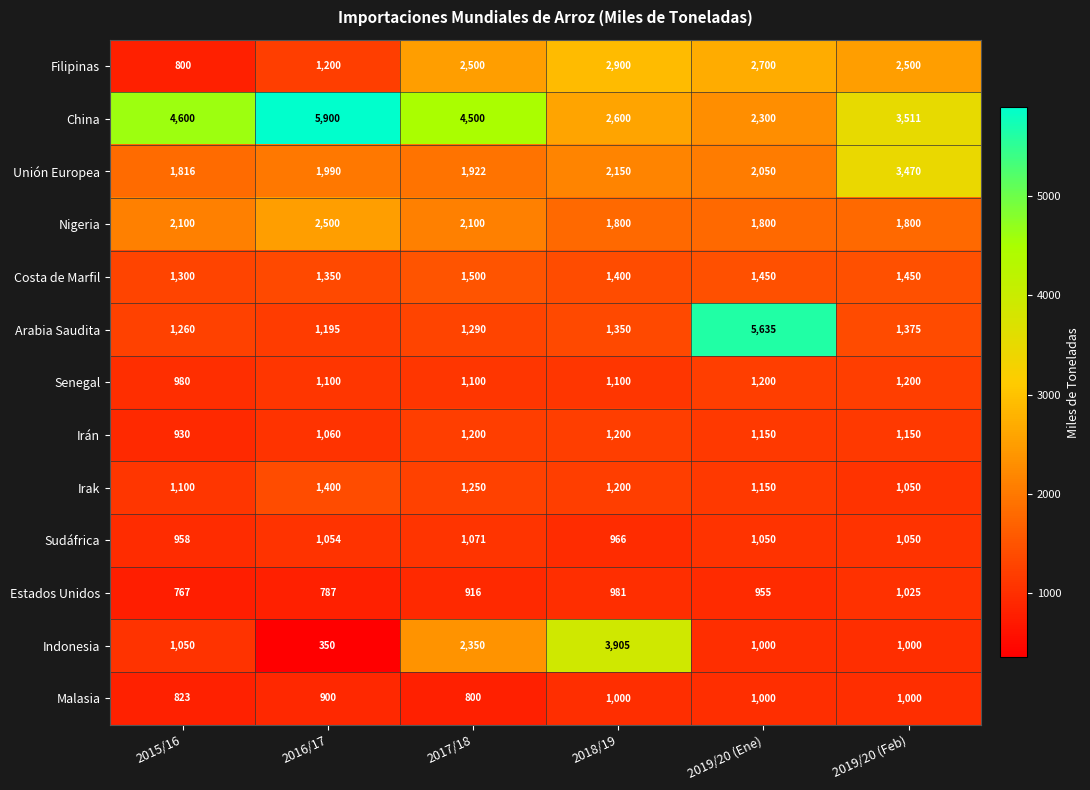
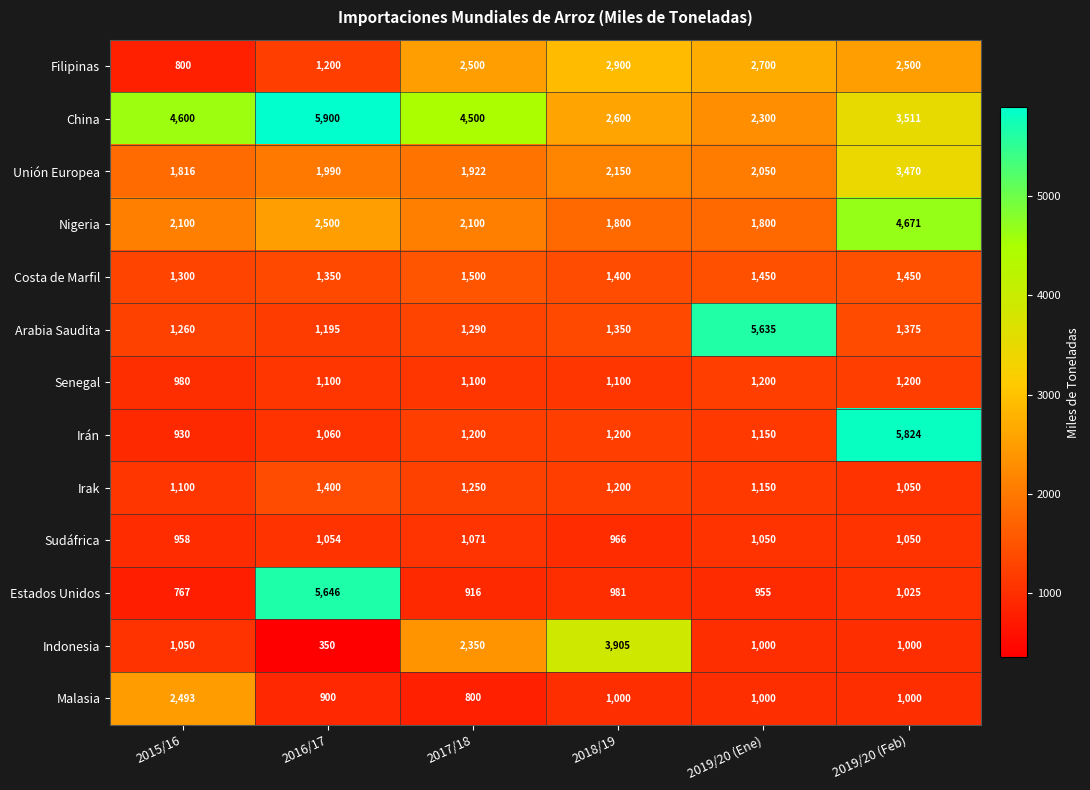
  {
    "Filipinas": {
      "2015/16": "800",
      "2016/17": "1,200",
      "2017/18": "2,500",
      "2018/19": "2,900",
      "2019/20 (Ene)": "2,700",
      "2019/20 (Feb)": "2,500"
    },
    "China": {
      "2015/16": "4,600",
      "2016/17": "5,900",
      "2017/18": "4,500",
      "2018/19": "2,600",
      "2019/20 (Ene)": "2,300",
      "2019/20 (Feb)": "3,511"
    },
    "Unión Europea": {
      "2015/16": "1,816",
      "2016/17": "1,990",
      "2017/18": "1,922",
      "2018/19": "2,150",
      "2019/20 (Ene)": "2,050",
      "2019/20 (Feb)": "3,470"
    },
    "Nigeria": {
      "2015/16": "2,100",
      "2016/17": "2,500",
      "2017/18": "2,100",
      "2018/19": "1,800",
      "2019/20 (Ene)": "1,800",
-     "2019/20 (Feb)": "1,800"
+     "2019/20 (Feb)": "4,671"
    },
    "Costa de Marfil": {
      "2015/16": "1,300",
      "2016/17": "1,350",
      "2017/18": "1,500",
      "2018/19": "1,400",
      "2019/20 (Ene)": "1,450",
      "2019/20 (Feb)": "1,450"
    },
    "Arabia Saudita": {
      "2015/16": "1,260",
      "2016/17": "1,195",
      "2017/18": "1,290",
      "2018/19": "1,350",
      "2019/20 (Ene)": "5,635",
      "2019/20 (Feb)": "1,375"
    },
    "Senegal": {
      "2015/16": "980",
      "2016/17": "1,100",
      "2017/18": "1,100",
      "2018/19": "1,100",
      "2019/20 (Ene)": "1,200",
      "2019/20 (Feb)": "1,200"
    },
    "Irán": {
      "2015/16": "930",
      "2016/17": "1,060",
      "2017/18": "1,200",
      "2018/19": "1,200",
      "2019/20 (Ene)": "1,150",
-     "2019/20 (Feb)": "1,150"
+     "2019/20 (Feb)": "5,824"
    },
    "Irak": {
      "2015/16": "1,100",
      "2016/17": "1,400",
      "2017/18": "1,250",
      "2018/19": "1,200",
      "2019/20 (Ene)": "1,150",
      "2019/20 (Feb)": "1,050"
    },
    "Sudáfrica": {
      "2015/16": "958",
      "2016/17": "1,054",
      "2017/18": "1,071",
      "2018/19": "966",
      "2019/20 (Ene)": "1,050",
      "2019/20 (Feb)": "1,050"
    },
    "Estados Unidos": {
      "2015/16": "767",
-     "2016/17": "787",
+     "2016/17": "5,646",
      "2017/18": "916",
      "2018/19": "981",
      "2019/20 (Ene)": "955",
      "2019/20 (Feb)": "1,025"
    },
    "Indonesia": {
      "2015/16": "1,050",
      "2016/17": "350",
      "2017/18": "2,350",
      "2018/19": "3,905",
      "2019/20 (Ene)": "1,000",
      "2019/20 (Feb)": "1,000"
    },
    "Malasia": {
-     "2015/16": "823",
+     "2015/16": "2,493",
      "2016/17": "900",
      "2017/18": "800",
      "2018/19": "1,000",
      "2019/20 (Ene)": "1,000",
      "2019/20 (Feb)": "1,000"
    }
  }
